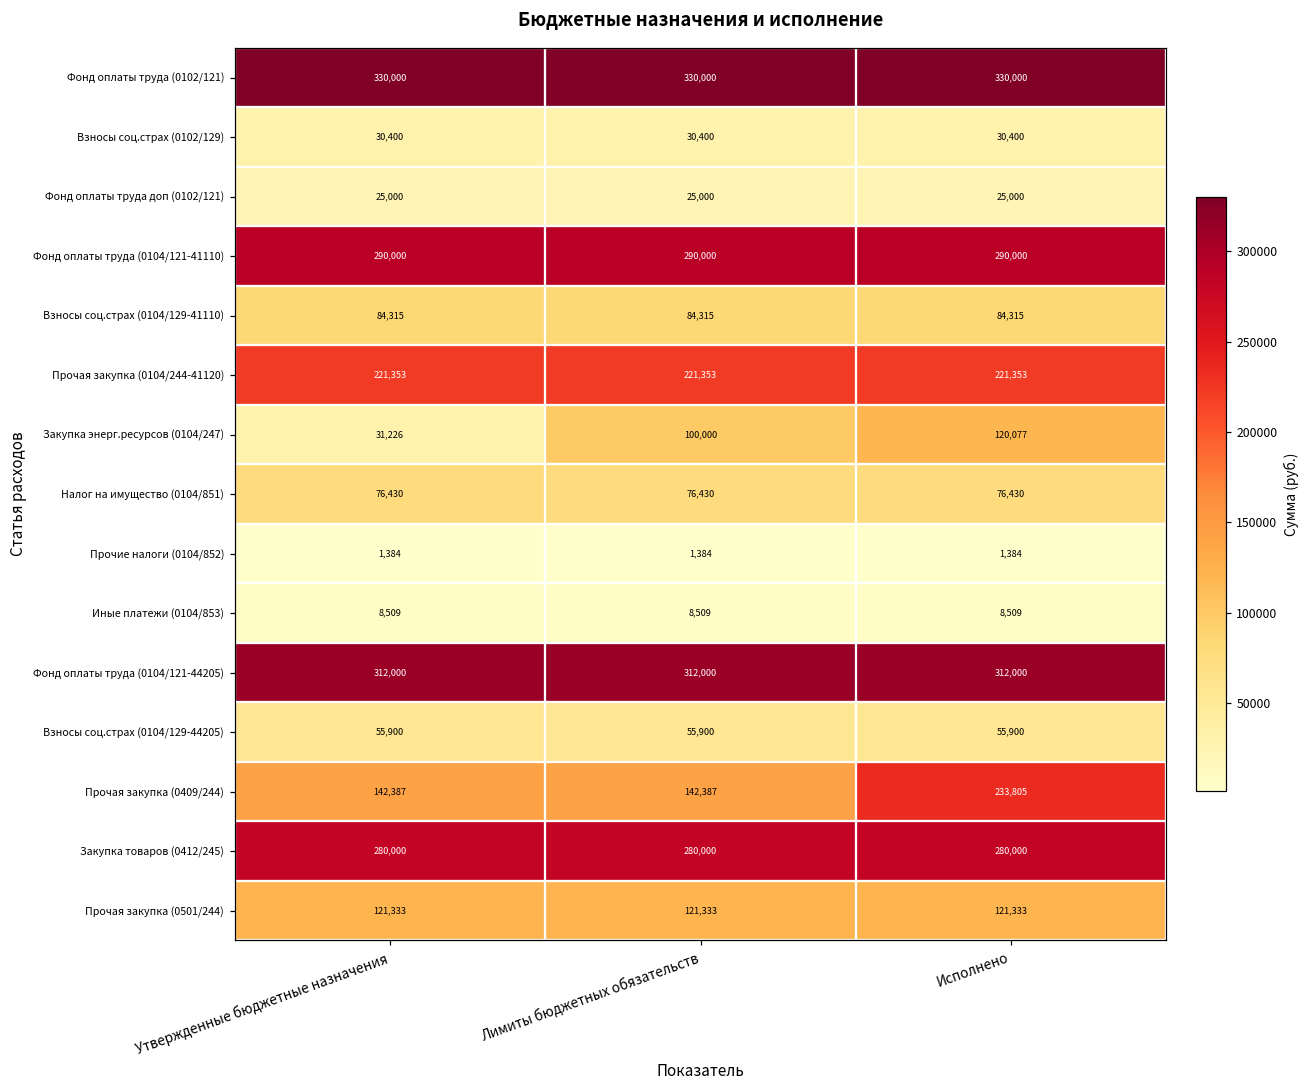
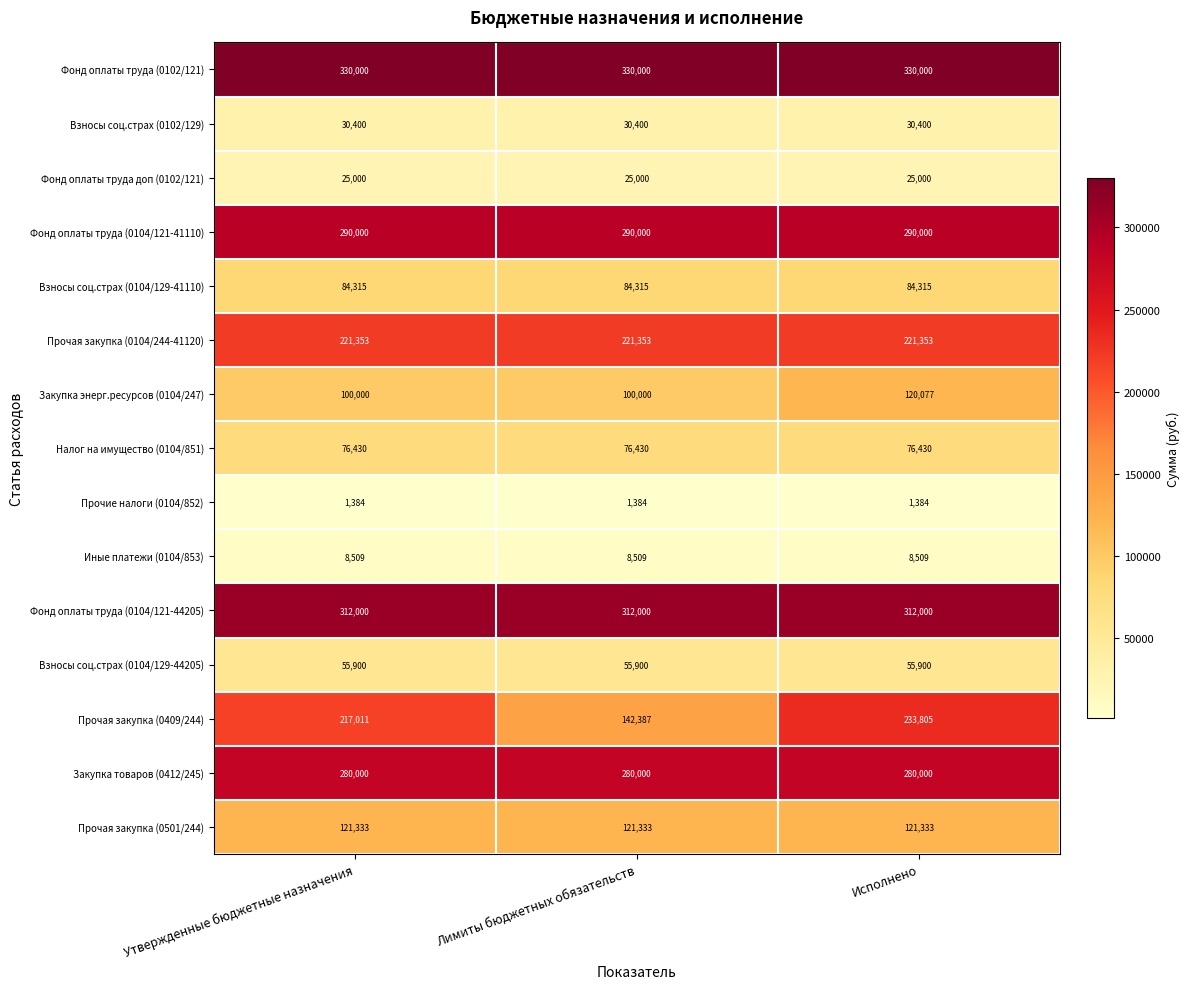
  {
    "Фонд оплаты труда (0102/121)": {
      "Утвержденные бюджетные назначения": "330,000",
      "Лимиты бюджетных обязательств": "330,000",
      "Исполнено": "330,000"
    },
    "Взносы соц.страх (0102/129)": {
      "Утвержденные бюджетные назначения": "30,400",
      "Лимиты бюджетных обязательств": "30,400",
      "Исполнено": "30,400"
    },
    "Фонд оплаты труда доп (0102/121)": {
      "Утвержденные бюджетные назначения": "25,000",
      "Лимиты бюджетных обязательств": "25,000",
      "Исполнено": "25,000"
    },
    "Фонд оплаты труда (0104/121-41110)": {
      "Утвержденные бюджетные назначения": "290,000",
      "Лимиты бюджетных обязательств": "290,000",
      "Исполнено": "290,000"
    },
    "Взносы соц.страх (0104/129-41110)": {
      "Утвержденные бюджетные назначения": "84,315",
      "Лимиты бюджетных обязательств": "84,315",
      "Исполнено": "84,315"
    },
    "Прочая закупка (0104/244-41120)": {
      "Утвержденные бюджетные назначения": "221,353",
      "Лимиты бюджетных обязательств": "221,353",
      "Исполнено": "221,353"
    },
    "Закупка энерг.ресурсов (0104/247)": {
-     "Утвержденные бюджетные назначения": "31,226",
+     "Утвержденные бюджетные назначения": "100,000",
      "Лимиты бюджетных обязательств": "100,000",
      "Исполнено": "120,077"
    },
    "Налог на имущество (0104/851)": {
      "Утвержденные бюджетные назначения": "76,430",
      "Лимиты бюджетных обязательств": "76,430",
      "Исполнено": "76,430"
    },
    "Прочие налоги (0104/852)": {
      "Утвержденные бюджетные назначения": "1,384",
      "Лимиты бюджетных обязательств": "1,384",
      "Исполнено": "1,384"
    },
    "Иные платежи (0104/853)": {
      "Утвержденные бюджетные назначения": "8,509",
      "Лимиты бюджетных обязательств": "8,509",
      "Исполнено": "8,509"
    },
    "Фонд оплаты труда (0104/121-44205)": {
      "Утвержденные бюджетные назначения": "312,000",
      "Лимиты бюджетных обязательств": "312,000",
      "Исполнено": "312,000"
    },
    "Взносы соц.страх (0104/129-44205)": {
      "Утвержденные бюджетные назначения": "55,900",
      "Лимиты бюджетных обязательств": "55,900",
      "Исполнено": "55,900"
    },
    "Прочая закупка (0409/244)": {
-     "Утвержденные бюджетные назначения": "142,387",
+     "Утвержденные бюджетные назначения": "217,011",
      "Лимиты бюджетных обязательств": "142,387",
      "Исполнено": "233,805"
    },
    "Закупка товаров (0412/245)": {
      "Утвержденные бюджетные назначения": "280,000",
      "Лимиты бюджетных обязательств": "280,000",
      "Исполнено": "280,000"
    },
    "Прочая закупка (0501/244)": {
      "Утвержденные бюджетные назначения": "121,333",
      "Лимиты бюджетных обязательств": "121,333",
      "Исполнено": "121,333"
    }
  }
